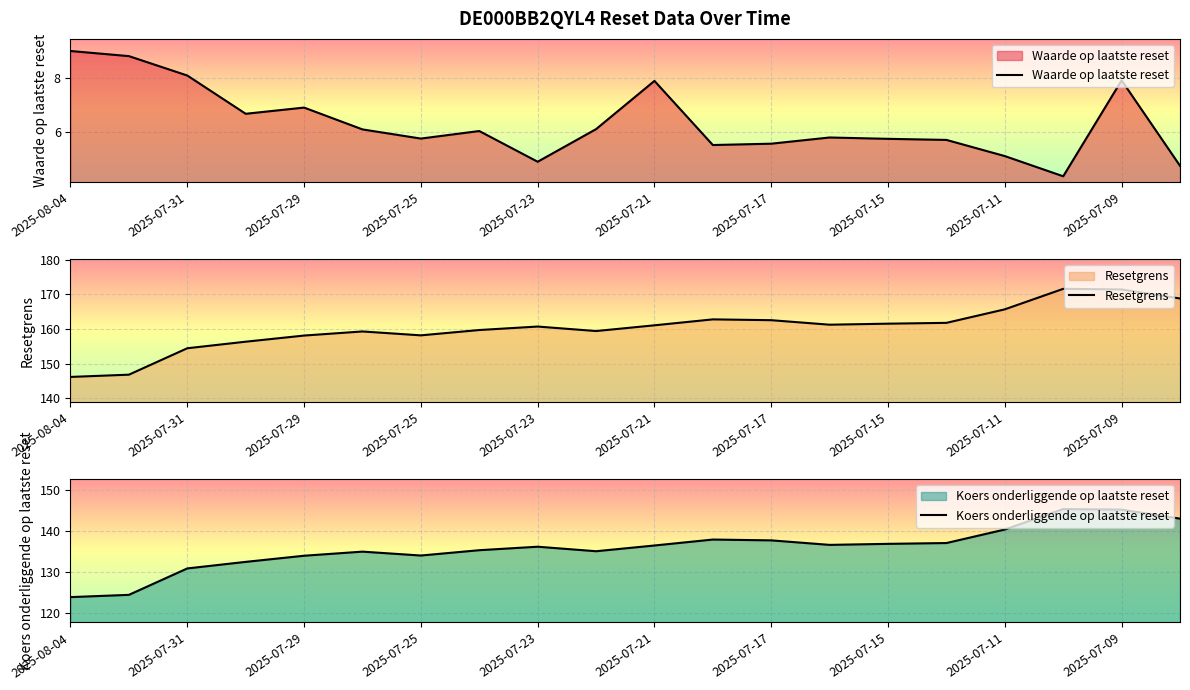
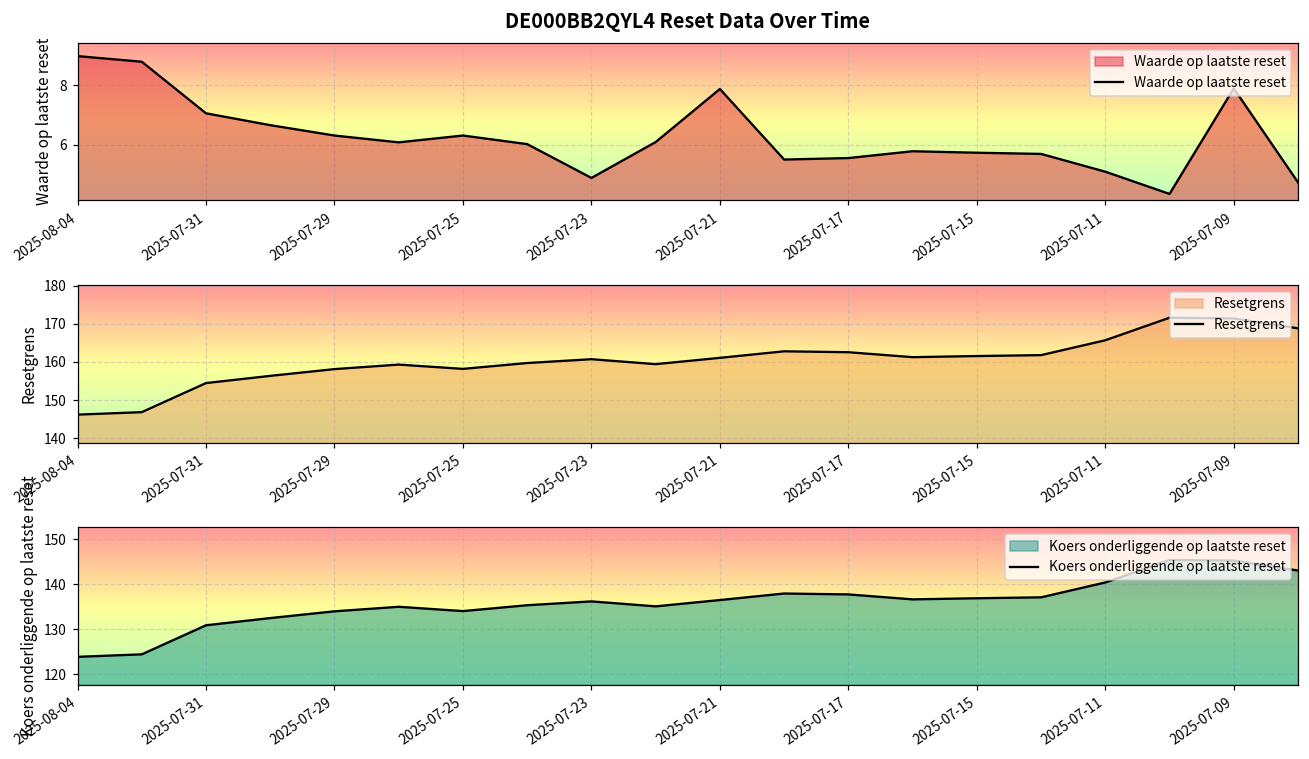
  {
    "DE000BB2QYL4 Reset Data Over Time": {
      "2025-08-04": 9.0,
-     "2025-07-31": 8.1,
-     "2025-07-29": 6.9,
-     "2025-07-25": 5.7,
+     "2025-07-31": 7.1,
+     "2025-07-29": 6.3,
+     "2025-07-25": 6.3,
      "2025-07-23": 4.9,
      "2025-07-21": 7.9,
      "2025-07-17": 5.6,
      "2025-07-15": 5.7,
      "2025-07-11": 5.1
    }
  }
